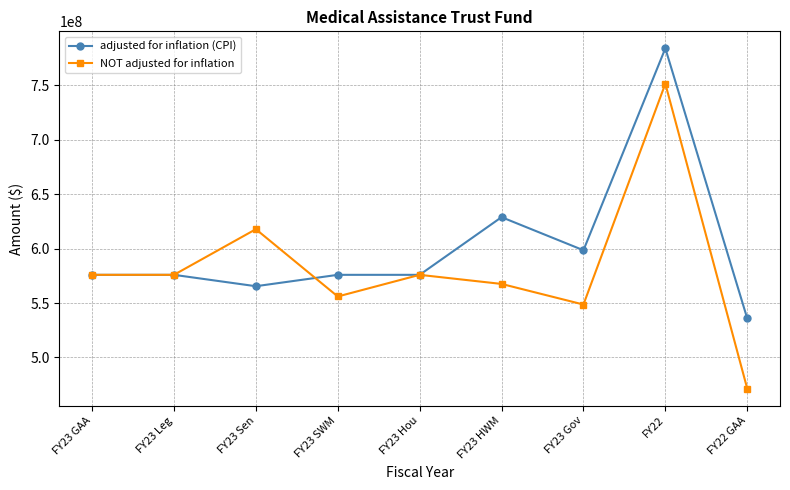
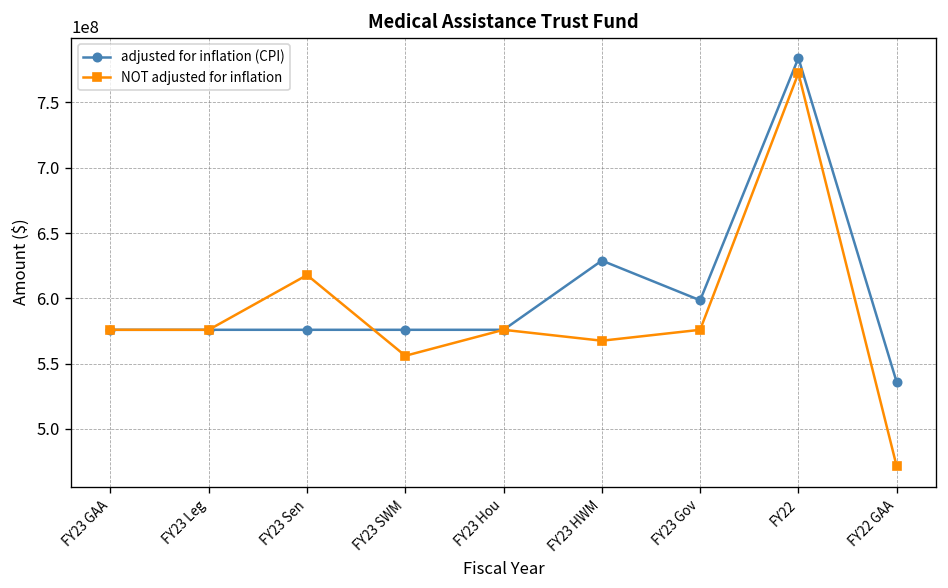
  {
    "adjusted for inflation (CPI)": {
-     "FY23 Sen": 565000000,
+     "FY23 Sen": 576000000,
      "FY23 SWM": 576000000,
      "FY23 HWM": 629000000,
      "FY23 Gov": 598000000,
      "FY22": 784000000,
      "FY22 GAA": 536000000
    },
    "NOT adjusted for inflation": {
      "FY23 Sen": 618000000,
      "FY23 SWM": 556000000,
      "FY23 HWM": 568000000,
-     "FY23 Gov": 549000000,
-     "FY22": 751000000,
+     "FY23 Gov": 576000000,
+     "FY22": 772000000,
      "FY22 GAA": 471000000
    }
  }
